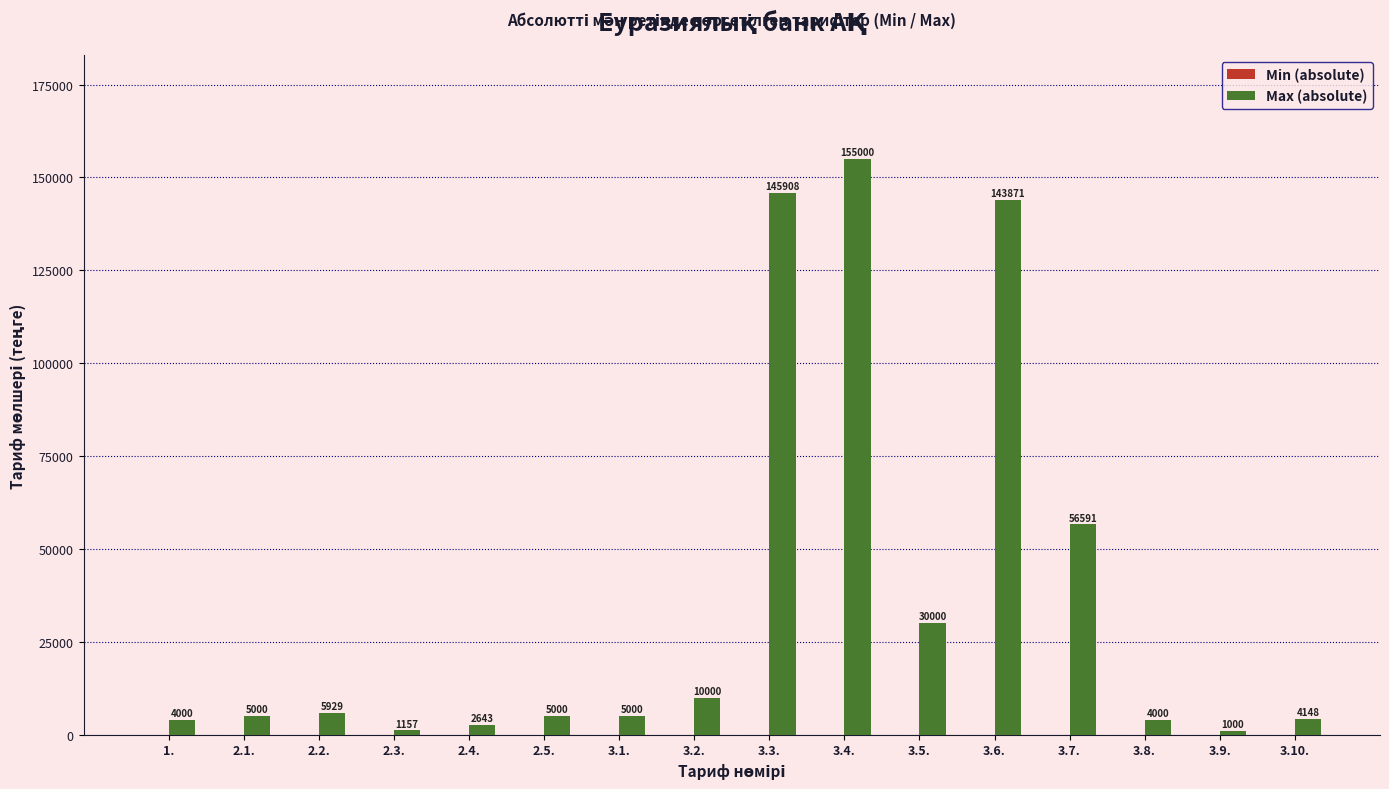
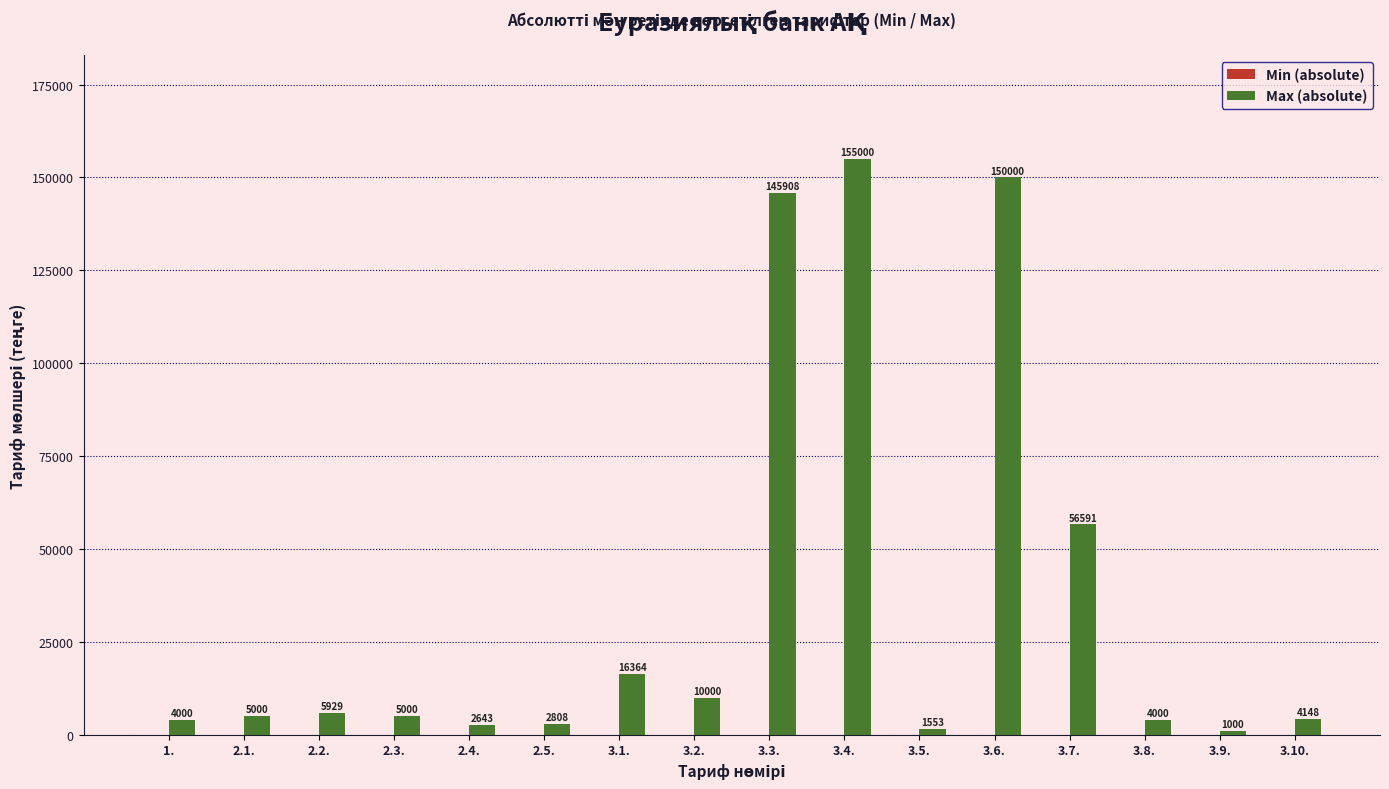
  {
    "Min (absolute)": {
      "1.": 0,
      "2.1.": 0,
      "2.2.": 0,
      "2.3.": 0,
      "2.4.": 0,
      "2.5.": 0,
      "3.1.": 0,
      "3.2.": 0,
      "3.3.": 0,
      "3.4.": 0,
      "3.5.": 0,
      "3.6.": 0,
      "3.7.": 0,
      "3.8.": 0,
      "3.9.": 0,
      "3.10.": 0
    },
    "Max (absolute)": {
      "1.": 4000,
      "2.1.": 5000,
      "2.2.": 5929,
-     "2.3.": 1157,
+     "2.3.": 5000,
      "2.4.": 2643,
-     "2.5.": 5000,
-     "3.1.": 5000,
+     "2.5.": 2808,
+     "3.1.": 16364,
      "3.2.": 10000,
      "3.3.": 145908,
      "3.4.": 155000,
-     "3.5.": 30000,
-     "3.6.": 143871,
+     "3.5.": 1553,
+     "3.6.": 150000,
      "3.7.": 56591,
      "3.8.": 4000,
      "3.9.": 1000,
      "3.10.": 4148
    }
  }
